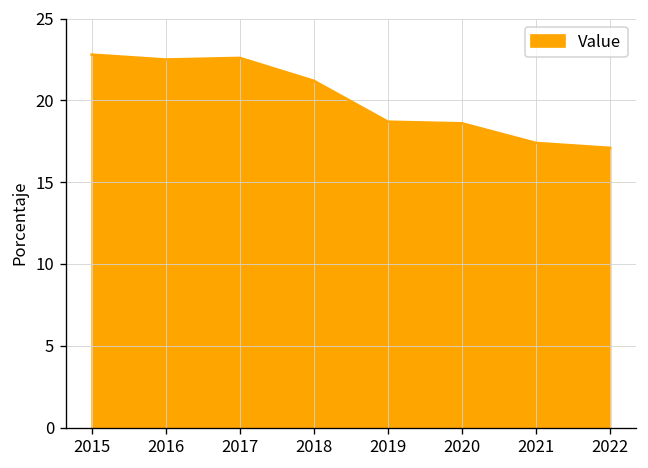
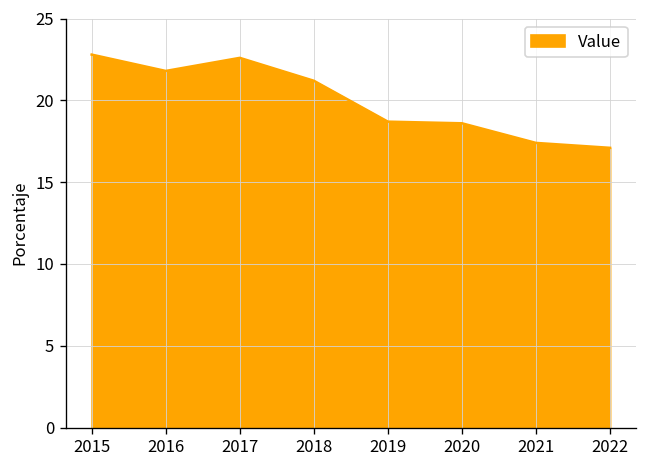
  {
    "2015": 22.8,
-   "2016": 22.5,
+   "2016": 21.8,
    "2017": 22.6,
    "2018": 21.2,
    "2019": 18.7,
    "2020": 18.6,
    "2021": 17.4,
    "2022": 17.1
  }
